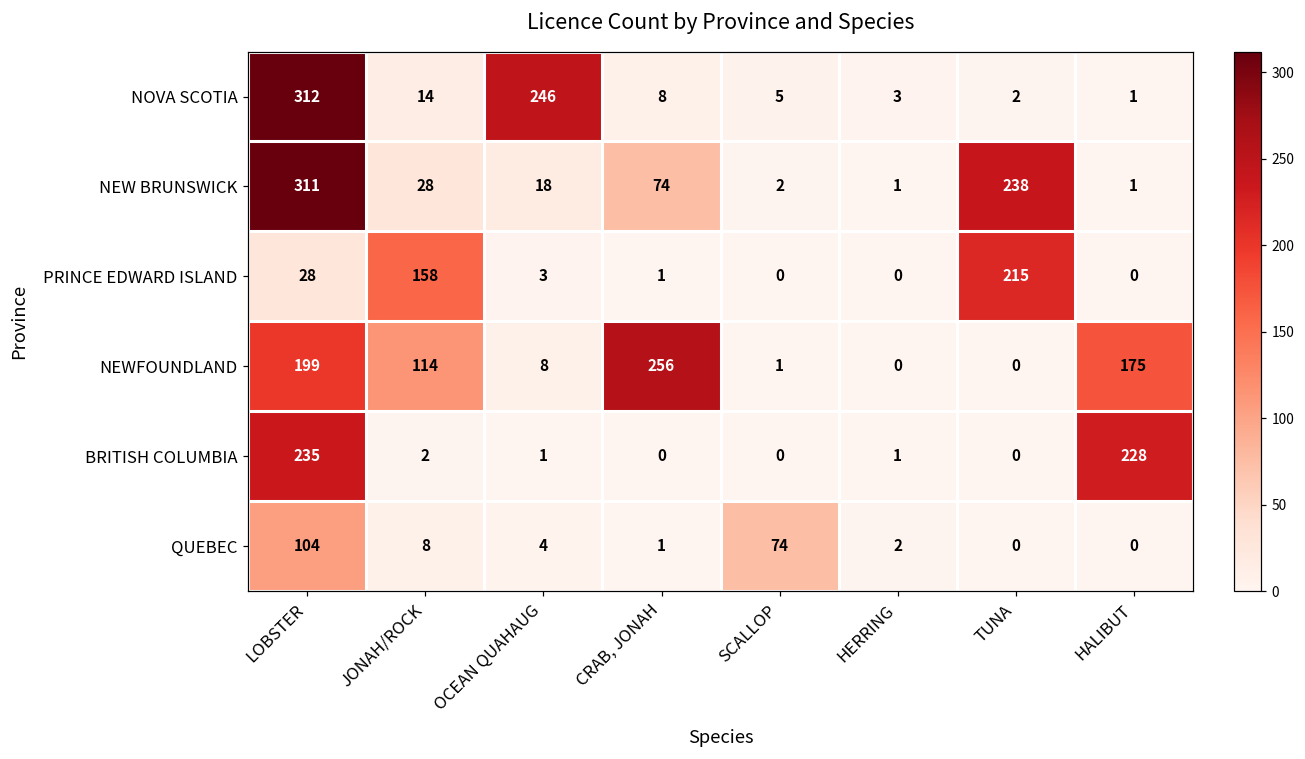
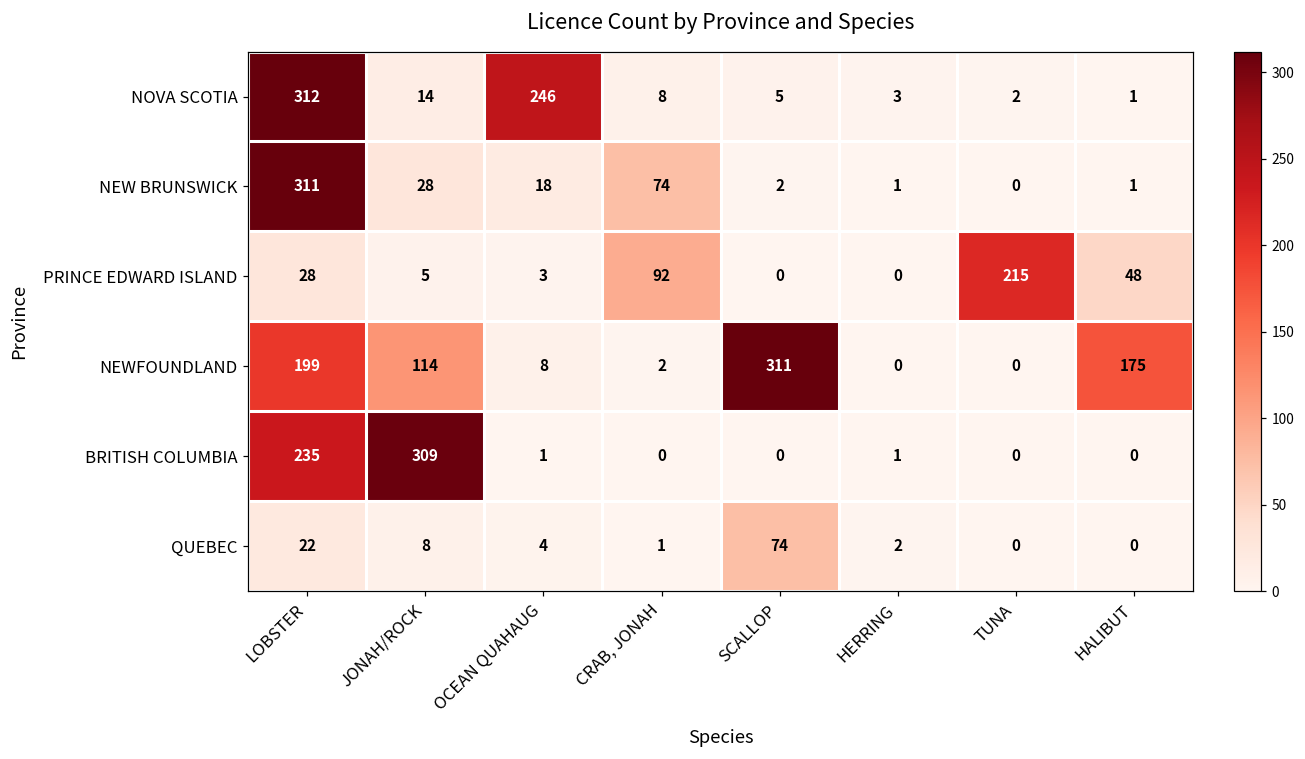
  {
    "NOVA SCOTIA": {
      "LOBSTER": 312,
      "JONAH/ROCK": 14,
      "OCEAN QUAHAUG": 246,
      "CRAB, JONAH": 8,
      "SCALLOP": 5,
      "HERRING": 3,
      "TUNA": 2,
      "HALIBUT": 1
    },
    "NEW BRUNSWICK": {
      "LOBSTER": 311,
      "JONAH/ROCK": 28,
      "OCEAN QUAHAUG": 18,
      "CRAB, JONAH": 74,
      "SCALLOP": 2,
      "HERRING": 1,
-     "TUNA": 238,
+     "TUNA": 0,
      "HALIBUT": 1
    },
    "PRINCE EDWARD ISLAND": {
      "LOBSTER": 28,
-     "JONAH/ROCK": 158,
+     "JONAH/ROCK": 5,
      "OCEAN QUAHAUG": 3,
-     "CRAB, JONAH": 1,
+     "CRAB, JONAH": 92,
      "SCALLOP": 0,
      "HERRING": 0,
      "TUNA": 215,
-     "HALIBUT": 0
+     "HALIBUT": 48
    },
    "NEWFOUNDLAND": {
      "LOBSTER": 199,
      "JONAH/ROCK": 114,
      "OCEAN QUAHAUG": 8,
-     "CRAB, JONAH": 256,
-     "SCALLOP": 1,
+     "CRAB, JONAH": 2,
+     "SCALLOP": 311,
      "HERRING": 0,
      "TUNA": 0,
      "HALIBUT": 175
    },
    "BRITISH COLUMBIA": {
      "LOBSTER": 235,
-     "JONAH/ROCK": 2,
+     "JONAH/ROCK": 309,
      "OCEAN QUAHAUG": 1,
      "CRAB, JONAH": 0,
      "SCALLOP": 0,
      "HERRING": 1,
      "TUNA": 0,
-     "HALIBUT": 228
+     "HALIBUT": 0
    },
    "QUEBEC": {
-     "LOBSTER": 104,
+     "LOBSTER": 22,
      "JONAH/ROCK": 8,
      "OCEAN QUAHAUG": 4,
      "CRAB, JONAH": 1,
      "SCALLOP": 74,
      "HERRING": 2,
      "TUNA": 0,
      "HALIBUT": 0
    }
  }
